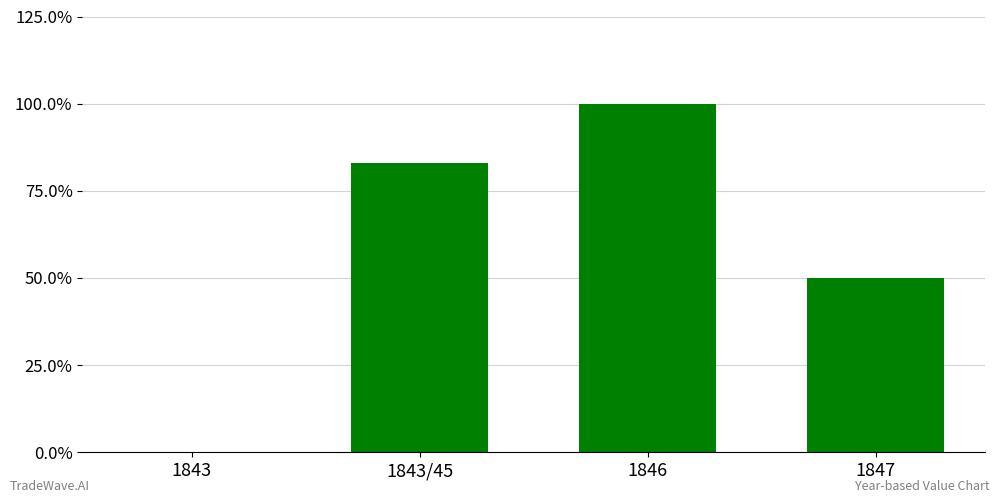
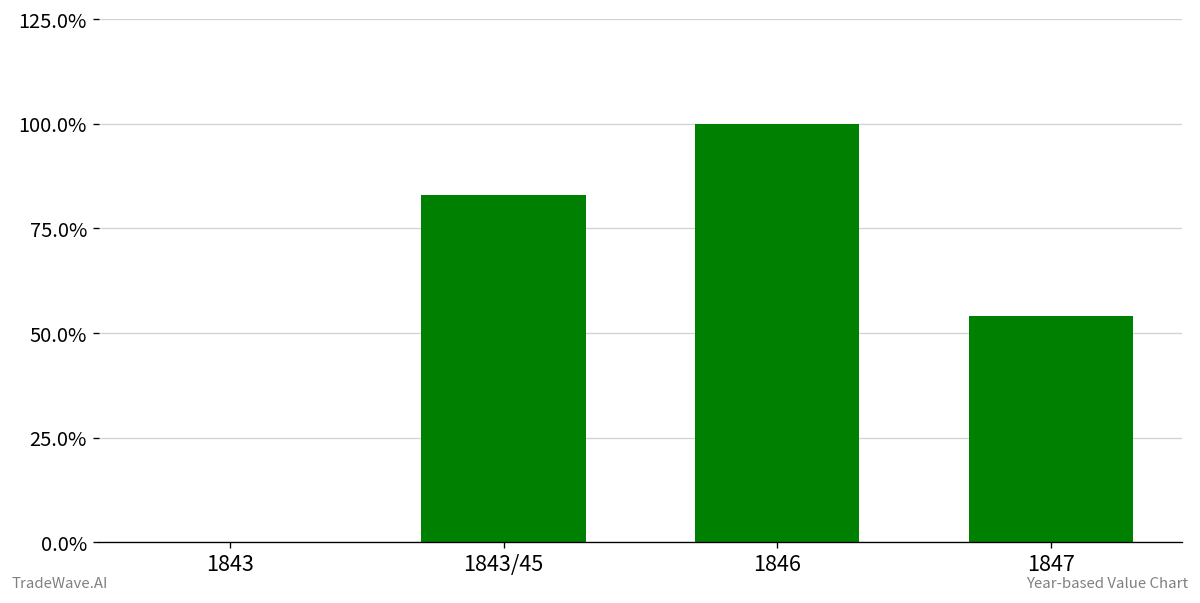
  {
    "1843": "0%",
    "1843/45": "83%",
    "1846": "100%",
-   "1847": "50%"
+   "1847": "54%"
  }
